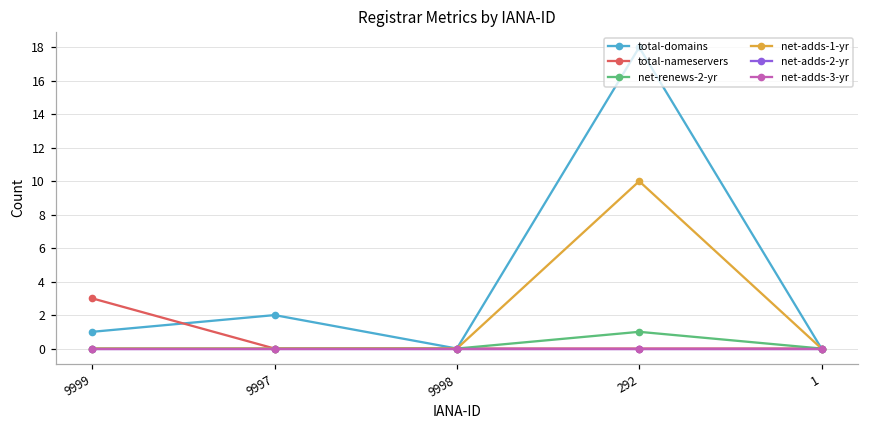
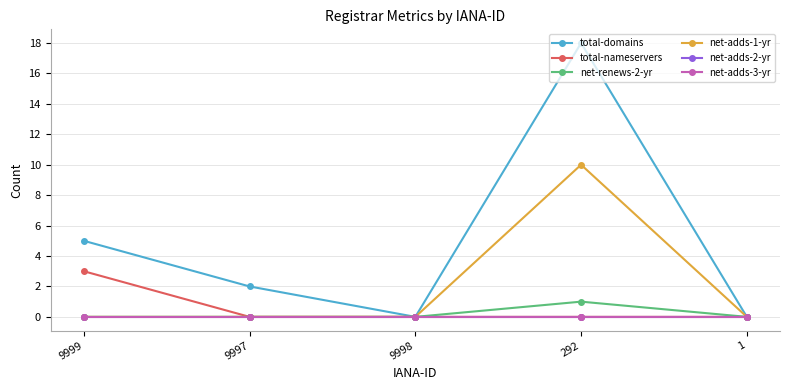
  {
    "total-domains": {
-     "9999": 1,
+     "9999": 5,
      "9997": 2
    },
    "total-nameservers": {
      "9999": 3
    },
    "net-renews-2-yr": {
      "292": 1
    },
    "net-adds-1-yr": {
      "292": 10
    }
  }
